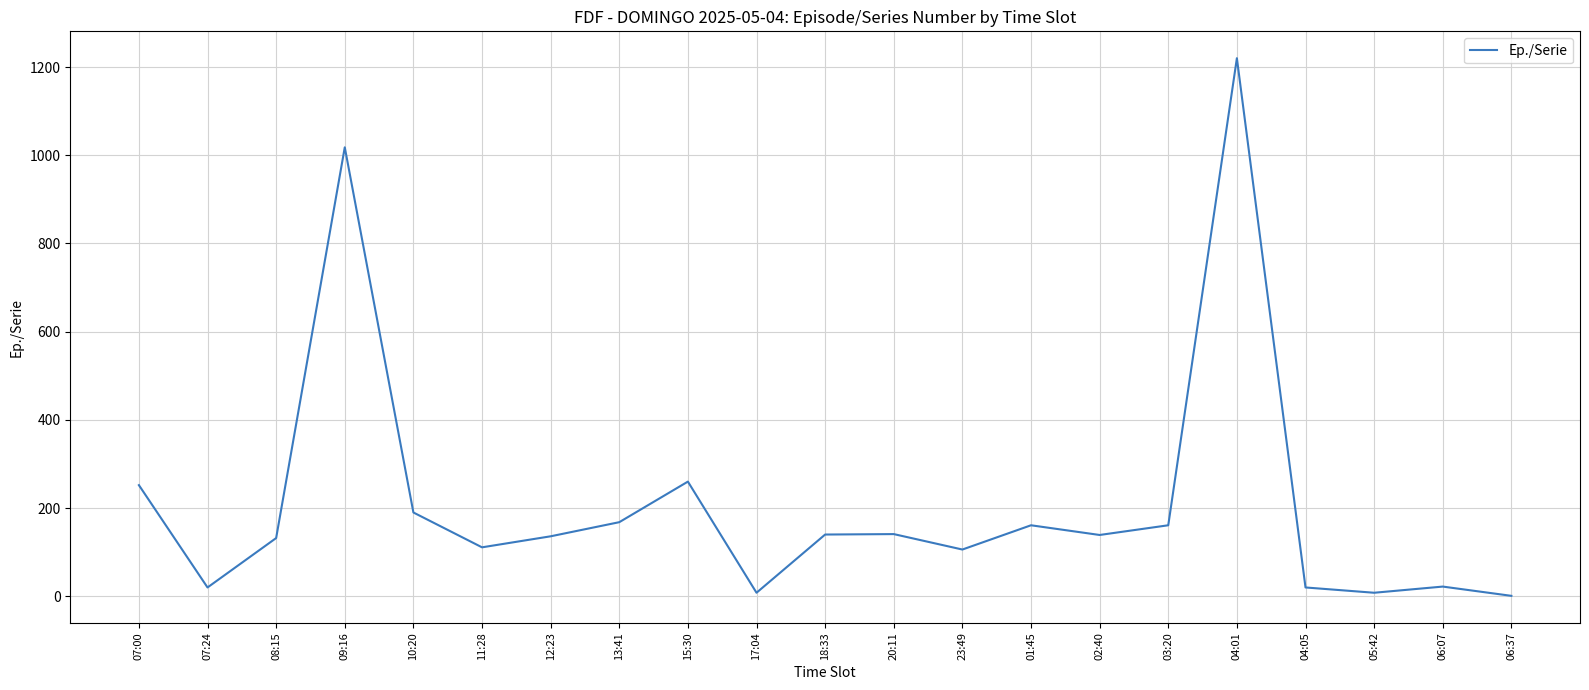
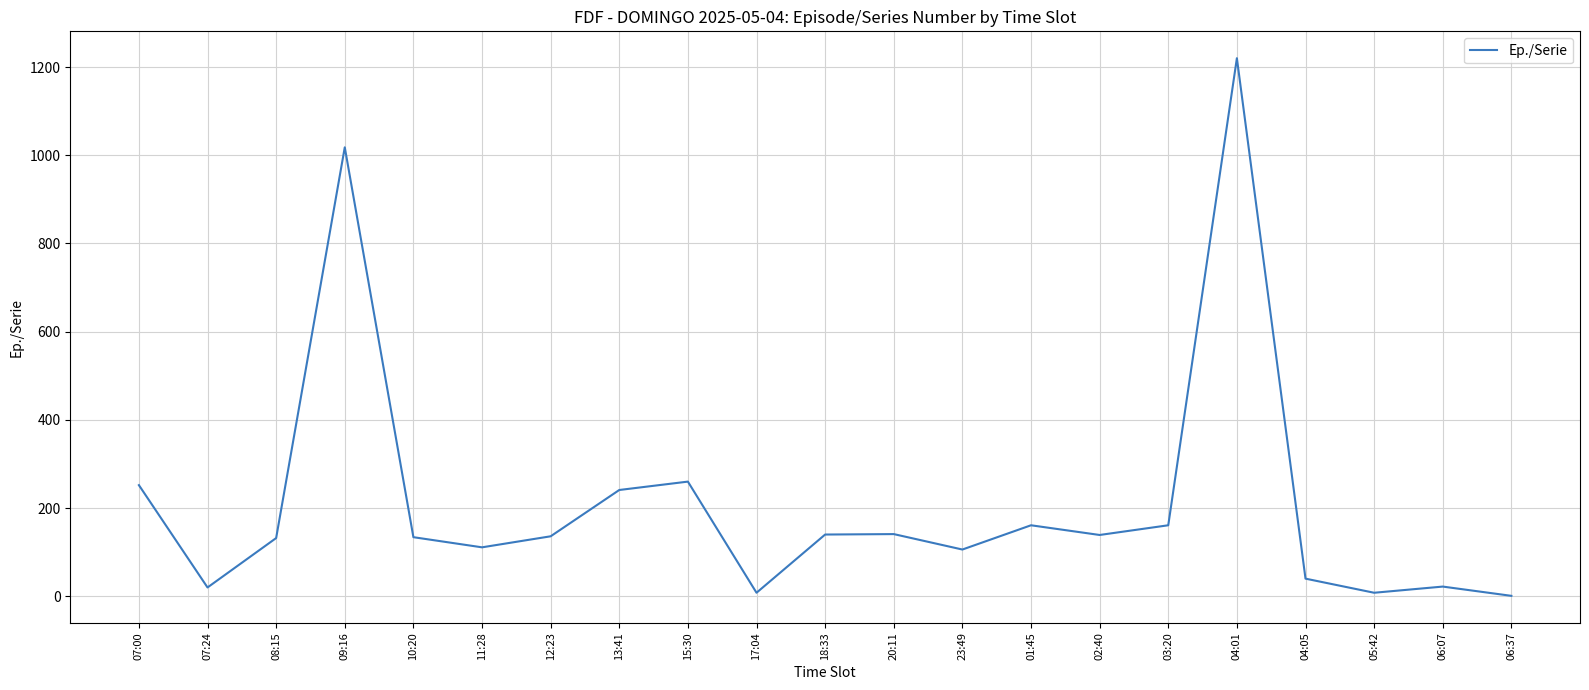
  {
    "07:00": 250,
    "07:24": 20,
    "08:15": 130,
    "09:16": 1020,
-   "10:20": 190,
+   "10:20": 130,
    "11:28": 110,
    "12:23": 140,
-   "13:41": 170,
+   "13:41": 240,
    "15:30": 260,
    "17:04": 10,
    "18:33": 140,
    "20:11": 140,
    "23:49": 110,
    "01:45": 160,
    "02:40": 140,
    "03:20": 160,
    "04:01": 1220,
-   "04:05": 20,
+   "04:05": 40,
    "05:42": 10,
    "06:07": 20,
    "06:37": 0
  }
